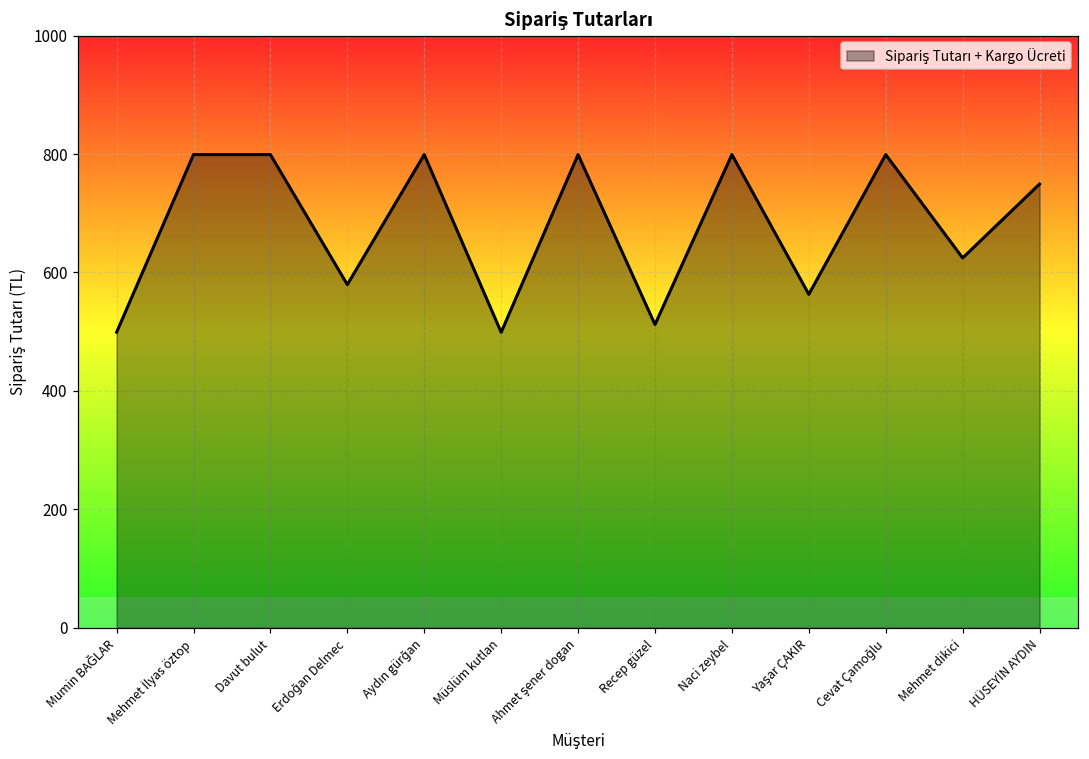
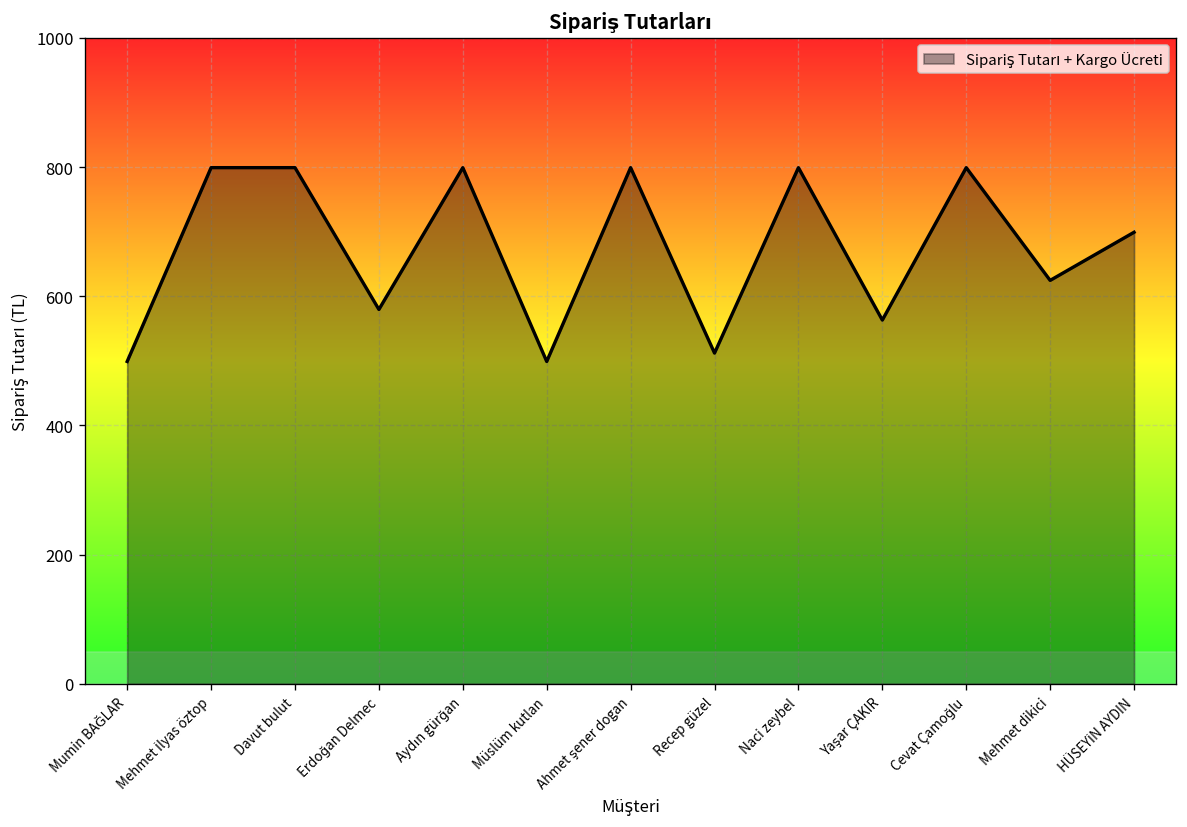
  {
    "Mumin BAĞLAR": 500,
    "Mehmet İlyas öztop": 800,
    "Davut bulut": 800,
    "Erdoğan Delmec": 580,
    "Aydın gürğan": 800,
    "Müslüm kutlan": 500,
    "Ahmet şener dogan": 800,
    "Recep güzel": 510,
    "Naci zeybel": 800,
    "Yaşar ÇAKIR": 560,
    "Cevat Çamoğlu": 800,
    "Mehmet dikici": 620,
-   "HÜSEYİN AYDIN": 750
+   "HÜSEYİN AYDIN": 700
  }
